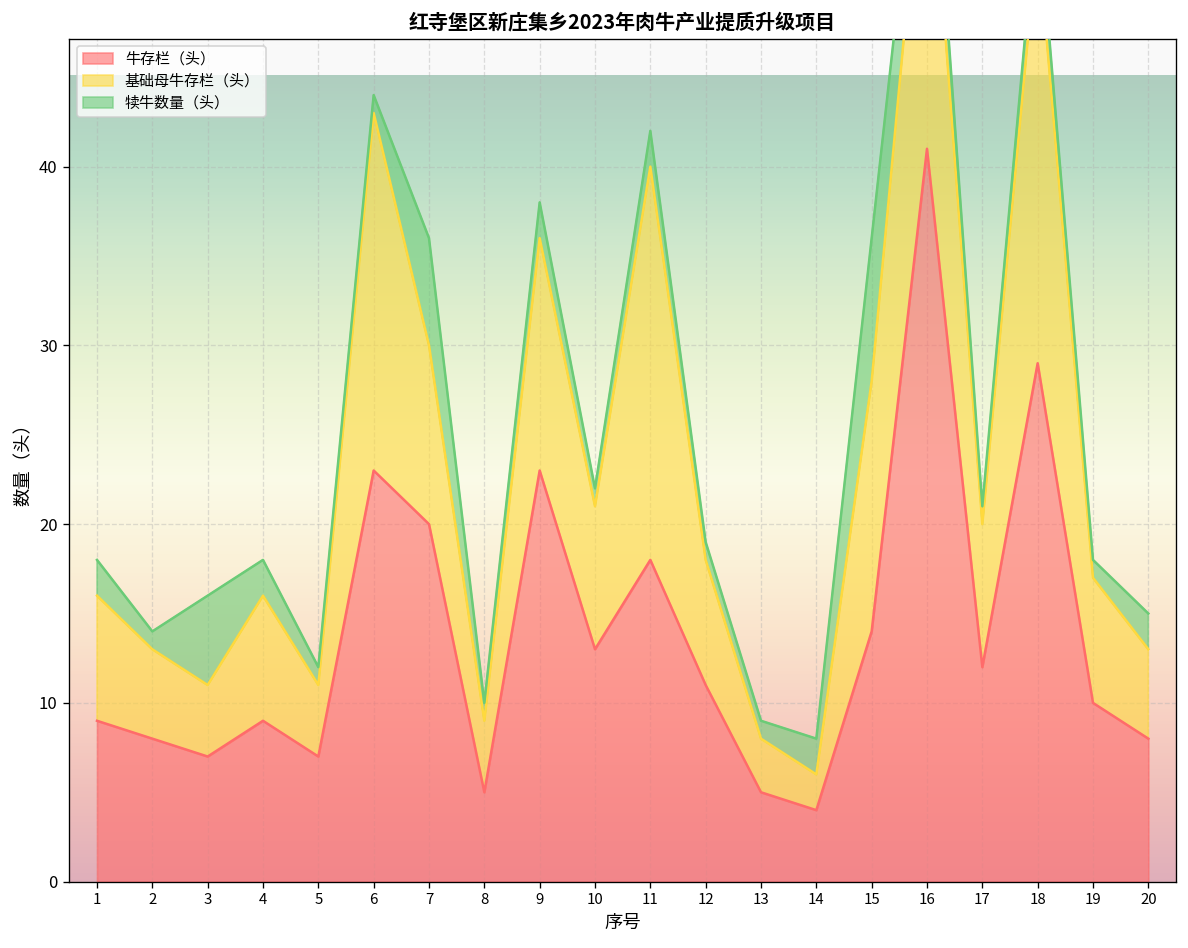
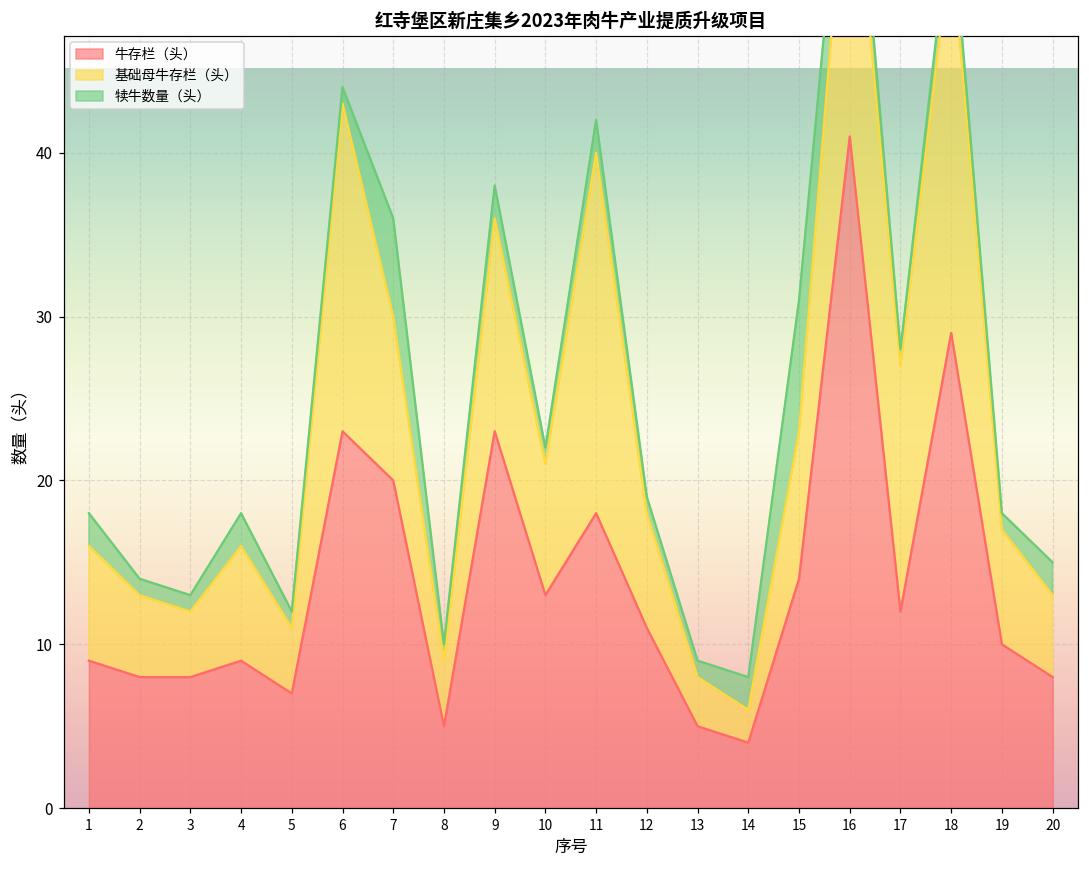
  {
    "牛存栏（头）": {
      "1": 9,
      "2": 8,
-     "3": 7,
+     "3": 8,
      "4": 9,
      "5": 7,
      "6": 23,
      "7": 20,
      "8": 5,
      "9": 23,
      "10": 13,
      "11": 18,
      "12": 11,
      "13": 5,
      "14": 4,
      "15": 14,
      "16": 41,
      "17": 12,
      "18": 29,
      "19": 10,
      "20": 8
    },
    "基础母牛存栏（头）": {
      "1": 7,
      "2": 5,
      "3": 4,
      "4": 7,
      "5": 4,
      "6": 20,
      "7": 10,
      "8": 4,
      "9": 13,
      "10": 8,
      "11": 22,
      "12": 7,
      "13": 3,
      "14": 2,
-     "15": 14,
-     "17": 8,
+     "15": 9,
+     "17": 15,
      "19": 7,
      "20": 5
    },
    "犊牛数量（头）": {
      "1": 2,
      "2": 1,
-     "3": 5,
+     "3": 1,
      "4": 2,
      "5": 1,
      "6": 1,
      "7": 6,
      "8": 1,
      "9": 2,
      "10": 1,
      "11": 2,
      "12": 1,
      "13": 1,
      "14": 2,
      "15": 8,
      "17": 1,
      "19": 1,
      "20": 2
    }
  }
